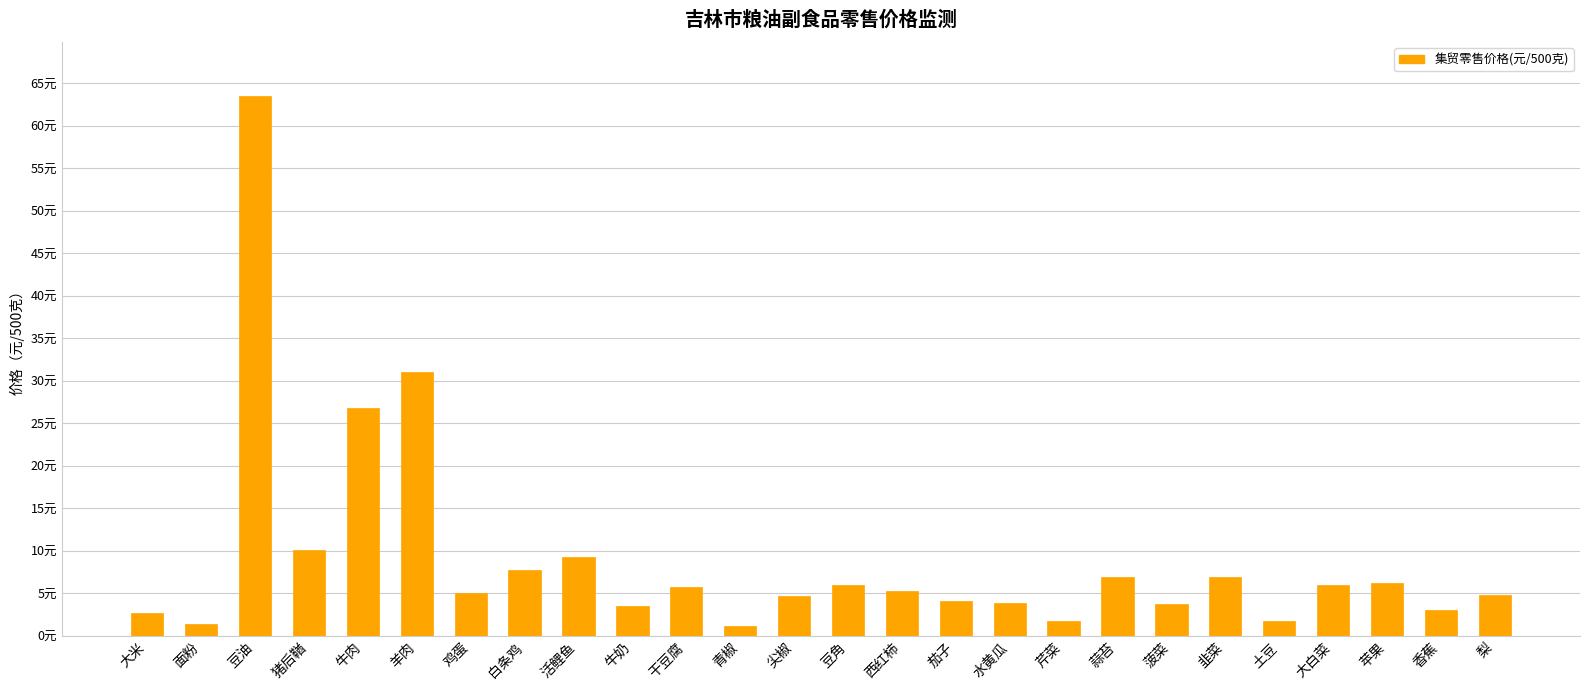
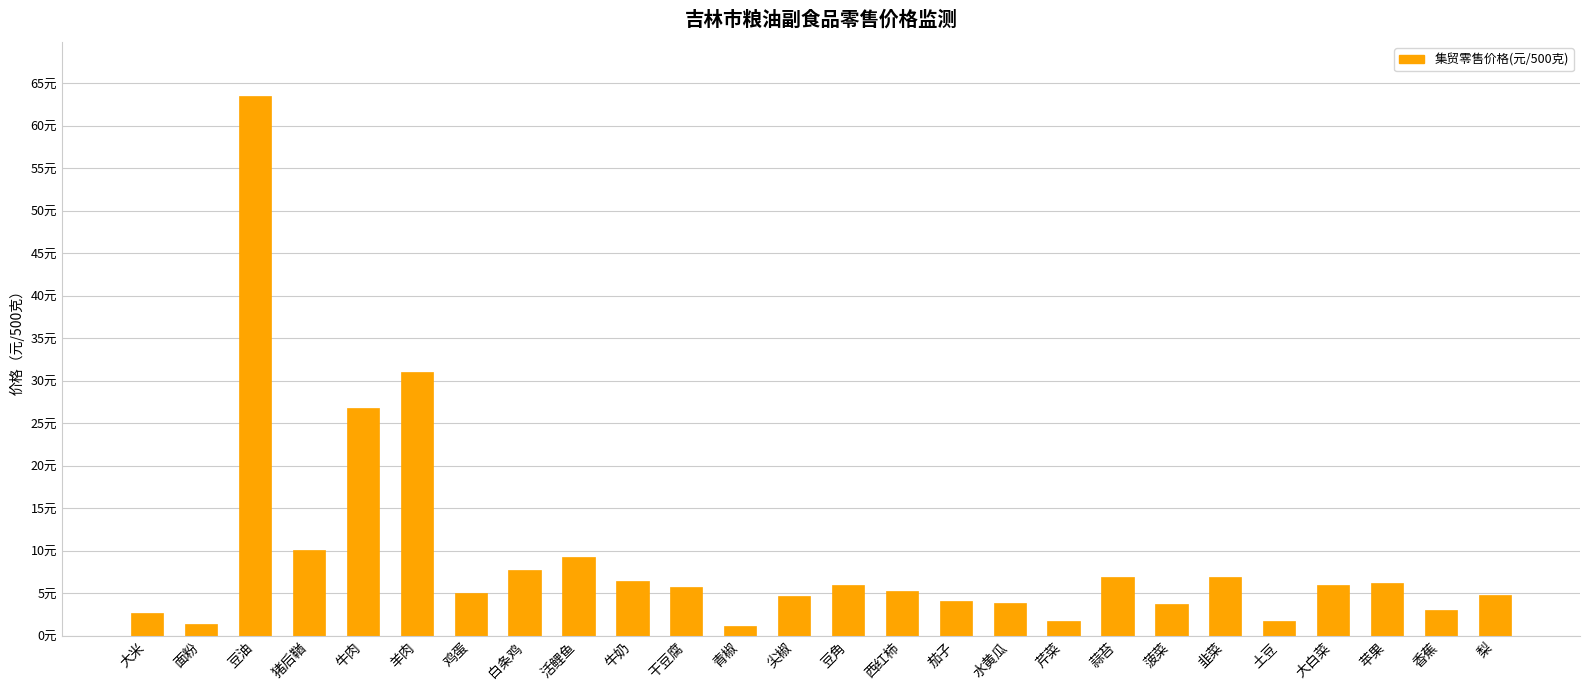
  {
    "大米": "3元",
    "面粉": "1元",
    "豆油": "64元",
    "猪后鞧": "10元",
    "牛肉": "27元",
    "羊肉": "31元",
    "鸡蛋": "5元",
    "白条鸡": "8元",
    "活鲤鱼": "9元",
-   "牛奶": "4元",
+   "牛奶": "7元",
    "干豆腐": "6元",
    "青椒": "1元",
    "尖椒": "5元",
    "豆角": "6元",
    "西红柿": "5元",
    "茄子": "4元",
    "水黄瓜": "4元",
    "芹菜": "2元",
    "蒜苔": "7元",
    "菠菜": "4元",
    "韭菜": "7元",
    "土豆": "2元",
    "大白菜": "6元",
    "苹果": "6元",
    "香蕉": "3元",
    "梨": "5元"
  }
